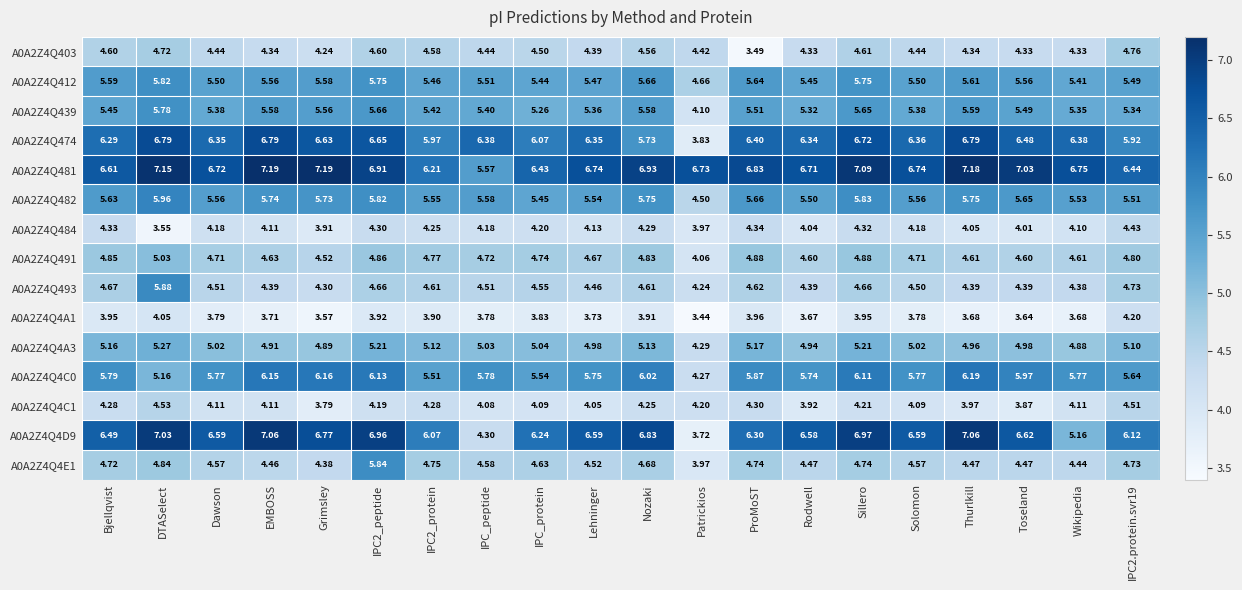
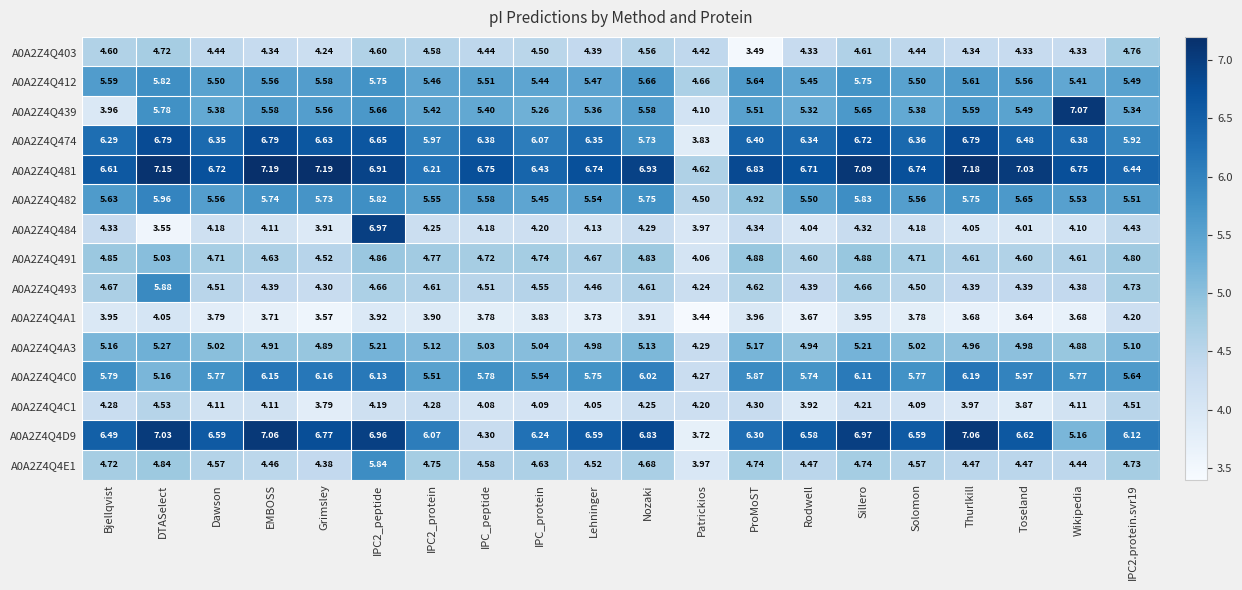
  {
    "A0A2Z4Q439": {
-     "Bjellqvist": 5.45,
+     "Bjellqvist": 3.96,
      "DTASelect": 5.78,
      "Dawson": 5.38,
      "EMBOSS": 5.58,
      "Grimsley": 5.56,
      "IPC2_peptide": 5.66,
      "IPC2_protein": 5.42,
      "IPC_peptide": 5.40,
      "IPC_protein": 5.26,
      "Lehninger": 5.36,
      "Nozaki": 5.58,
      "Patrickios": 4.10,
      "ProMoST": 5.51,
      "Rodwell": 5.32,
      "Sillero": 5.65,
      "Solomon": 5.38,
      "Thurlkill": 5.59,
      "Toseland": 5.49,
-     "Wikipedia": 5.35,
+     "Wikipedia": 7.07,
      "IPC2.protein.svr19": 5.34
    },
    "A0A2Z4Q481": {
      "Bjellqvist": 6.61,
      "DTASelect": 7.15,
      "Dawson": 6.72,
      "EMBOSS": 7.19,
      "Grimsley": 7.19,
      "IPC2_peptide": 6.91,
      "IPC2_protein": 6.21,
-     "IPC_peptide": 5.57,
+     "IPC_peptide": 6.75,
      "IPC_protein": 6.43,
      "Lehninger": 6.74,
      "Nozaki": 6.93,
-     "Patrickios": 6.73,
+     "Patrickios": 4.62,
      "ProMoST": 6.83,
      "Rodwell": 6.71,
      "Sillero": 7.09,
      "Solomon": 6.74,
      "Thurlkill": 7.18,
      "Toseland": 7.03,
      "Wikipedia": 6.75,
      "IPC2.protein.svr19": 6.44
    },
    "A0A2Z4Q482": {
      "Bjellqvist": 5.63,
      "DTASelect": 5.96,
      "Dawson": 5.56,
      "EMBOSS": 5.74,
      "Grimsley": 5.73,
      "IPC2_peptide": 5.82,
      "IPC2_protein": 5.55,
      "IPC_peptide": 5.58,
      "IPC_protein": 5.45,
      "Lehninger": 5.54,
      "Nozaki": 5.75,
      "Patrickios": 4.50,
-     "ProMoST": 5.66,
+     "ProMoST": 4.92,
      "Rodwell": 5.50,
      "Sillero": 5.83,
      "Solomon": 5.56,
      "Thurlkill": 5.75,
      "Toseland": 5.65,
      "Wikipedia": 5.53,
      "IPC2.protein.svr19": 5.51
    },
    "A0A2Z4Q484": {
      "Bjellqvist": 4.33,
      "DTASelect": 3.55,
      "Dawson": 4.18,
      "EMBOSS": 4.11,
      "Grimsley": 3.91,
-     "IPC2_peptide": 4.30,
+     "IPC2_peptide": 6.97,
      "IPC2_protein": 4.25,
      "IPC_peptide": 4.18,
      "IPC_protein": 4.20,
      "Lehninger": 4.13,
      "Nozaki": 4.29,
      "Patrickios": 3.97,
      "ProMoST": 4.34,
      "Rodwell": 4.04,
      "Sillero": 4.32,
      "Solomon": 4.18,
      "Thurlkill": 4.05,
      "Toseland": 4.01,
      "Wikipedia": 4.10,
      "IPC2.protein.svr19": 4.43
    }
  }
